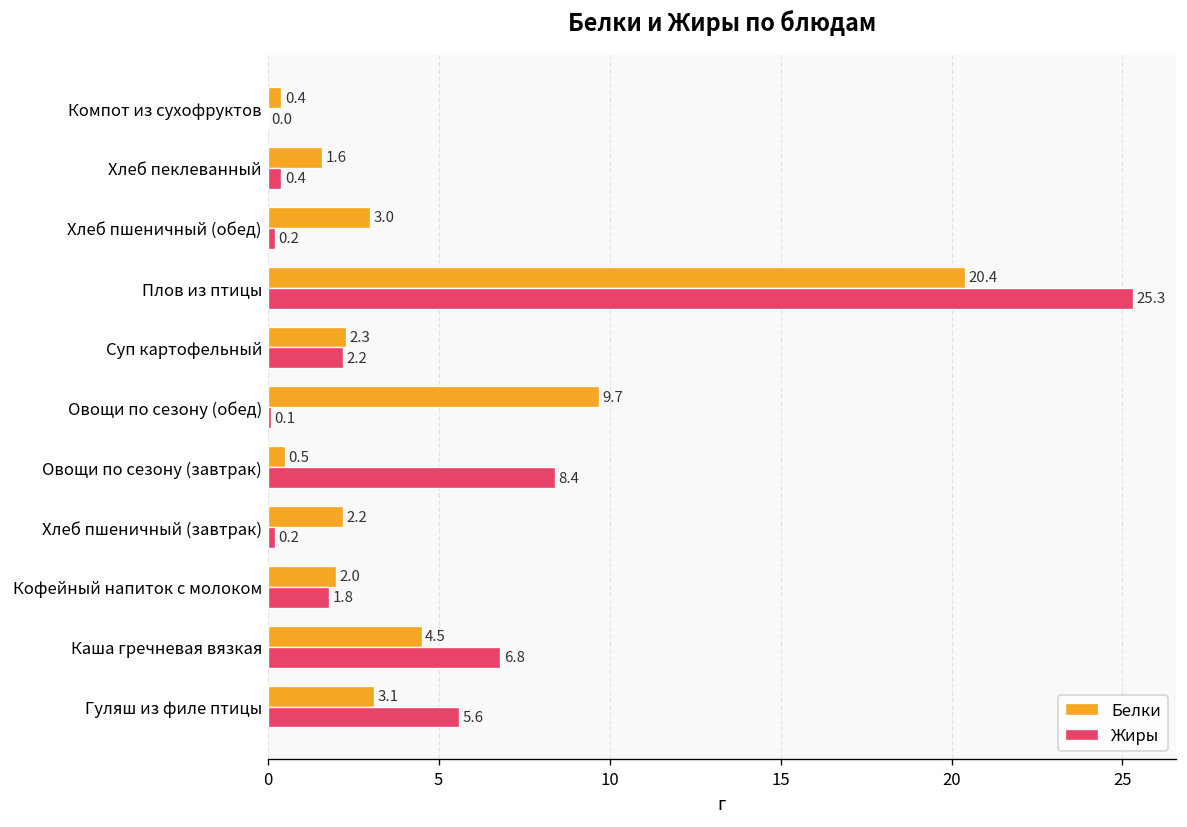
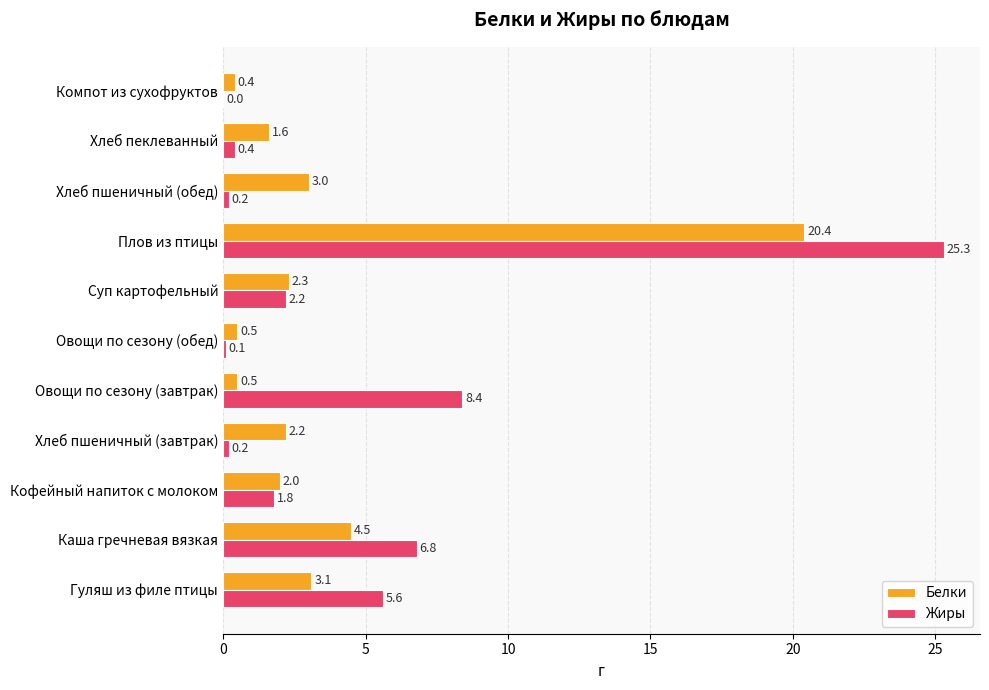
  {
    "Белки": {
      "Компот из сухофруктов": 0.4,
      "Хлеб пеклеванный": 1.6,
      "Хлеб пшеничный (обед)": 3.0,
      "Плов из птицы": 20.4,
      "Суп картофельный": 2.3,
-     "Овощи по сезону (обед)": 9.7,
+     "Овощи по сезону (обед)": 0.5,
      "Овощи по сезону (завтрак)": 0.5,
      "Хлеб пшеничный (завтрак)": 2.2,
      "Кофейный напиток с молоком": 2.0,
      "Каша гречневая вязкая": 4.5,
      "Гуляш из филе птицы": 3.1
    },
    "Жиры": {
      "Компот из сухофруктов": 0.0,
      "Хлеб пеклеванный": 0.4,
      "Хлеб пшеничный (обед)": 0.2,
      "Плов из птицы": 25.3,
      "Суп картофельный": 2.2,
      "Овощи по сезону (обед)": 0.1,
      "Овощи по сезону (завтрак)": 8.4,
      "Хлеб пшеничный (завтрак)": 0.2,
      "Кофейный напиток с молоком": 1.8,
      "Каша гречневая вязкая": 6.8,
      "Гуляш из филе птицы": 5.6
    }
  }
